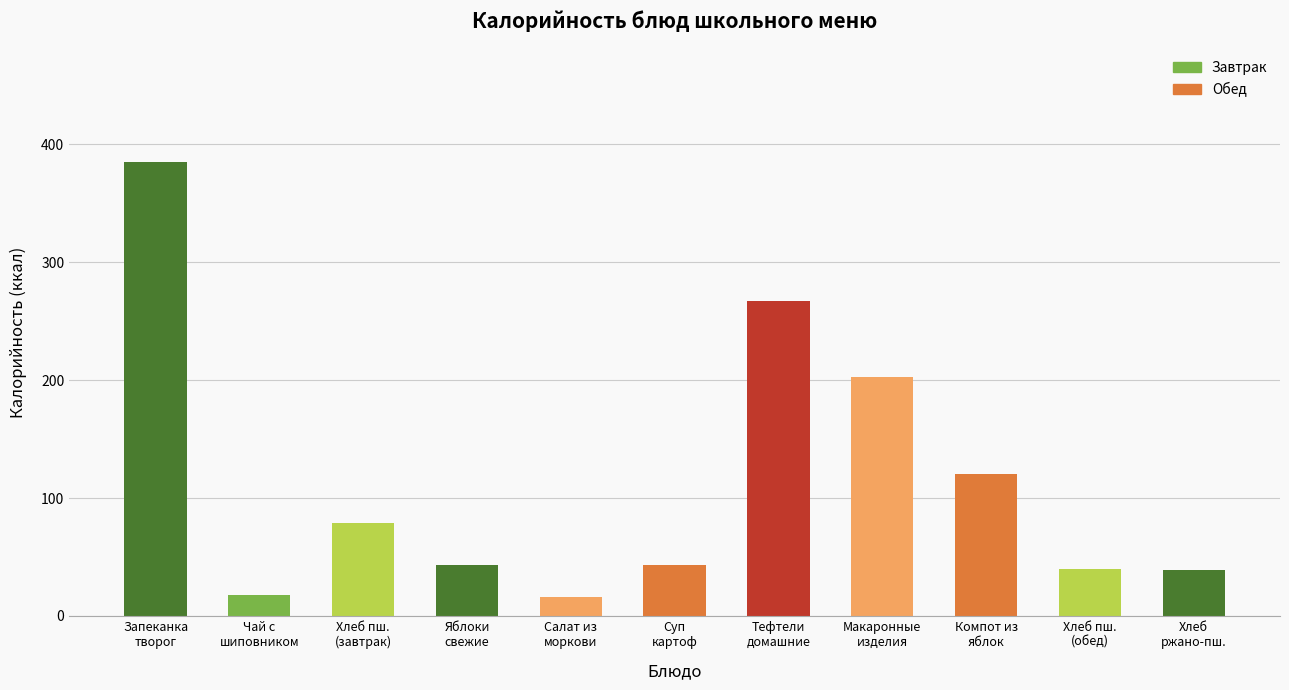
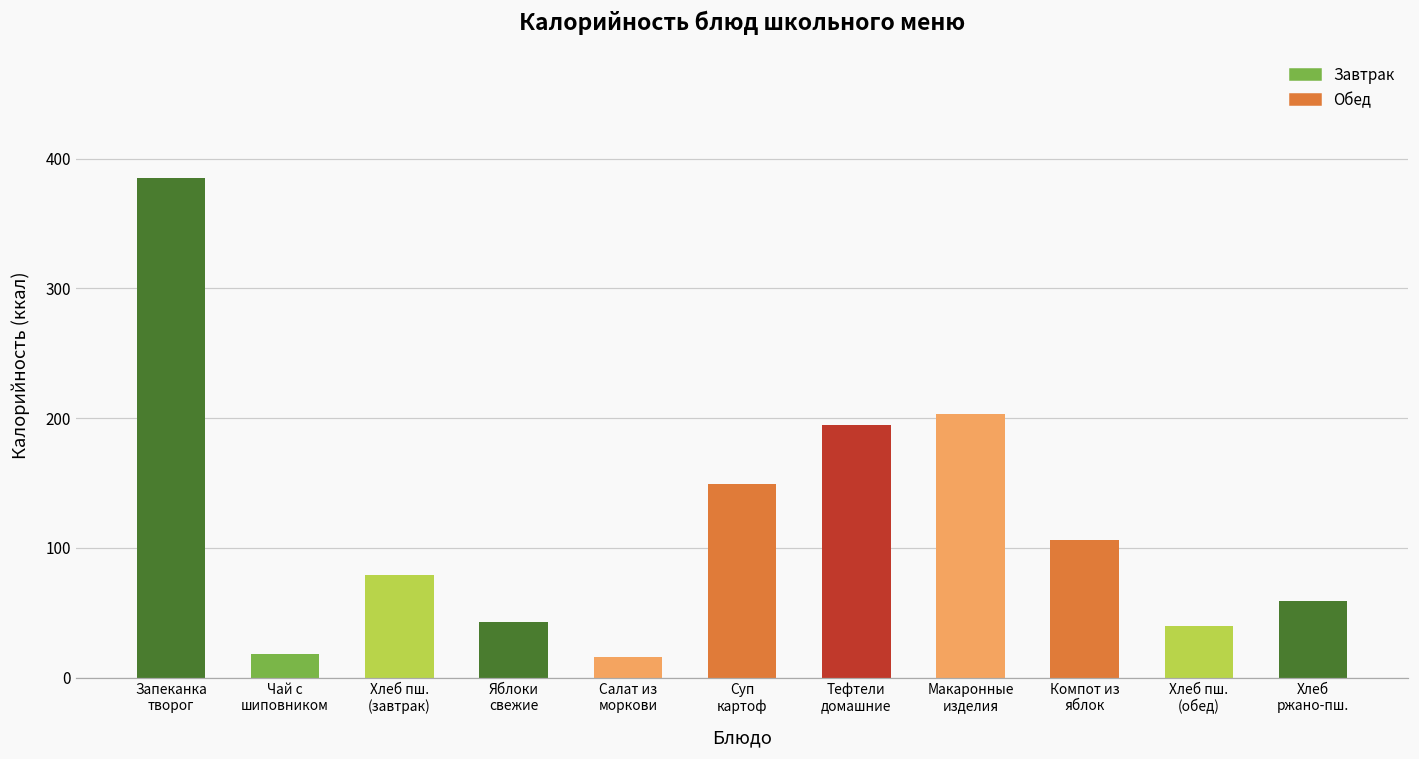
  {
    "Запеканка творог": 385,
    "Чай с шиповником": 18,
    "Хлеб пш. (завтрак)": 79,
    "Яблоки свежие": 43,
    "Салат из моркови": 16,
-   "Суп картоф": 43,
-   "Тефтели домашние": 267,
+   "Суп картоф": 149,
+   "Тефтели домашние": 195,
    "Макаронные изделия": 203,
-   "Компот из яблок": 120,
+   "Компот из яблок": 106,
    "Хлеб пш. (обед)": 40,
-   "Хлеб ржано-пш.": 39
+   "Хлеб ржано-пш.": 59
  }
